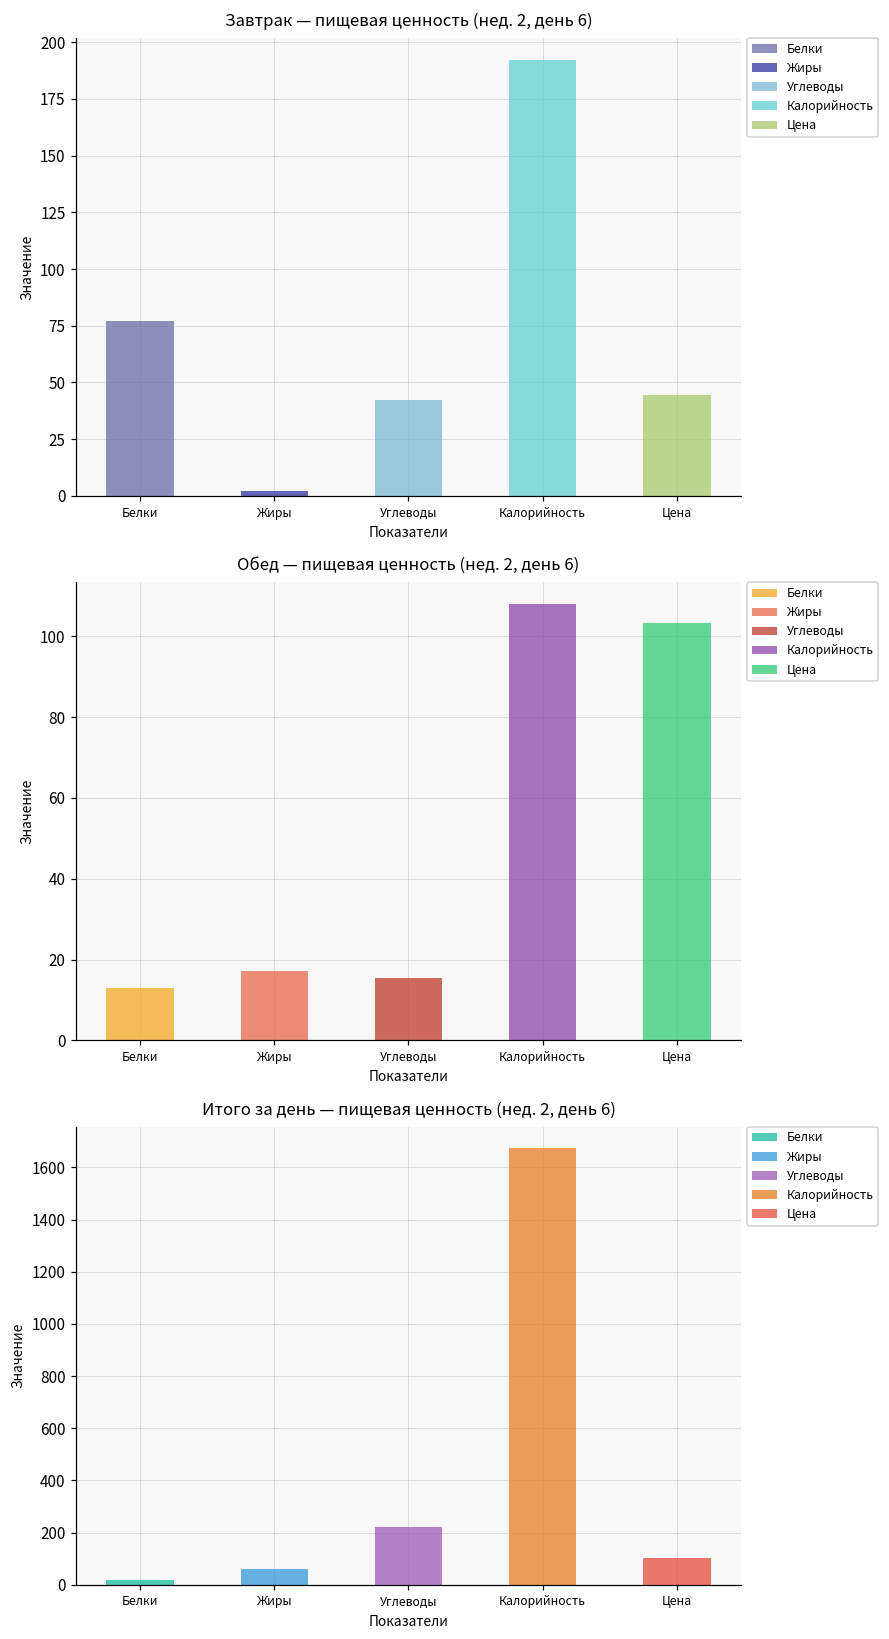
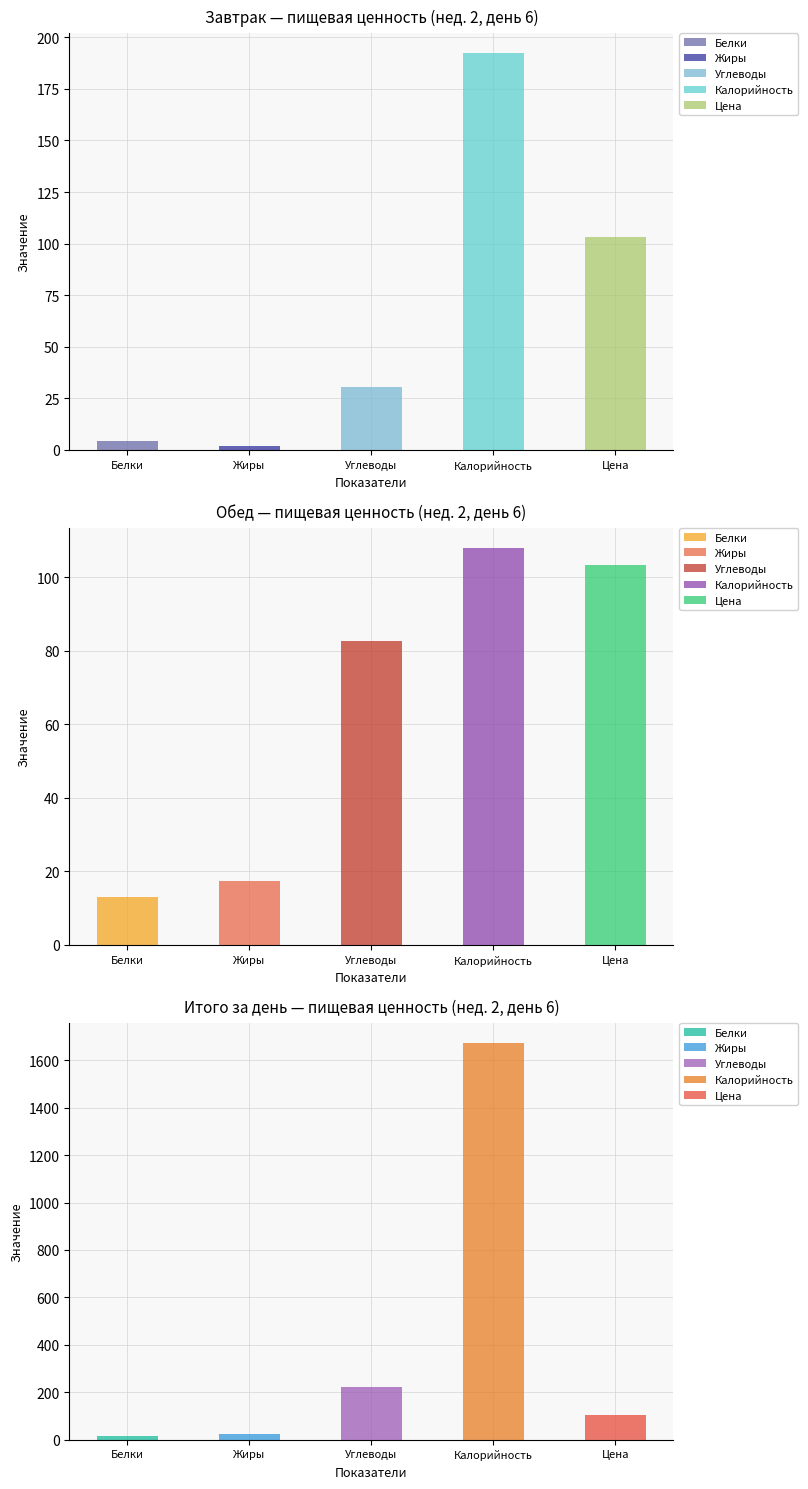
  {
    "Завтрак — пищевая ценность (нед. 2, день 6)": {
-     "Белки": 77,
+     "Белки": 5,
      "Жиры": 2,
-     "Углеводы": 42,
+     "Углеводы": 30,
      "Калорийность": 192,
-     "Цена": 45
+     "Цена": 103
    },
    "Обед — пищевая ценность (нед. 2, день 6)": {
      "Белки": 13,
      "Жиры": 17,
-     "Углеводы": 15,
+     "Углеводы": 83,
      "Калорийность": 108,
      "Цена": 103
    },
    "Итого за день — пищевая ценность (нед. 2, день 6)": {
      "Белки": 20,
-     "Жиры": 60,
+     "Жиры": 20,
      "Углеводы": 220,
      "Калорийность": 1670,
      "Цена": 100
    }
  }
